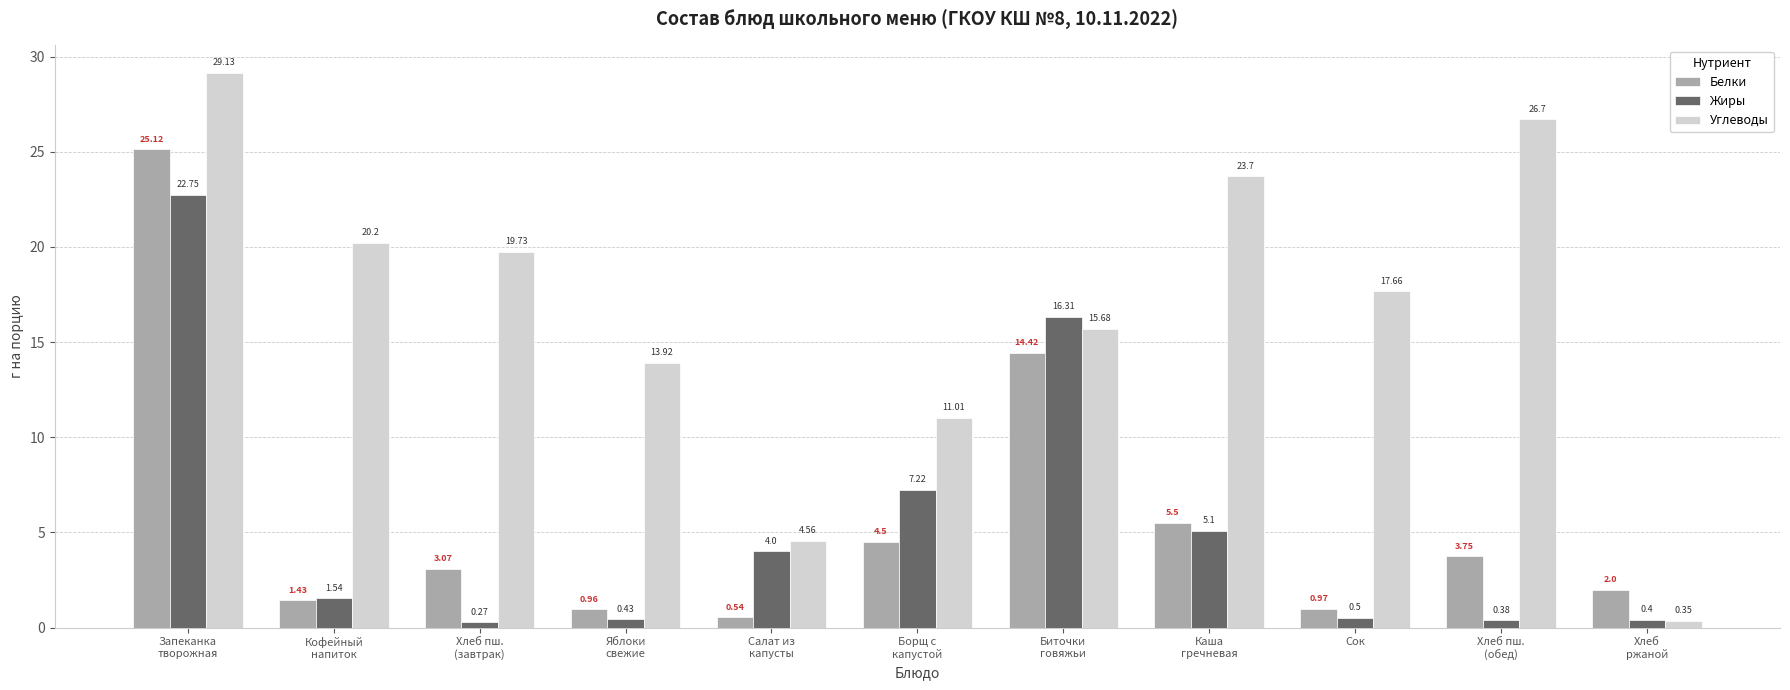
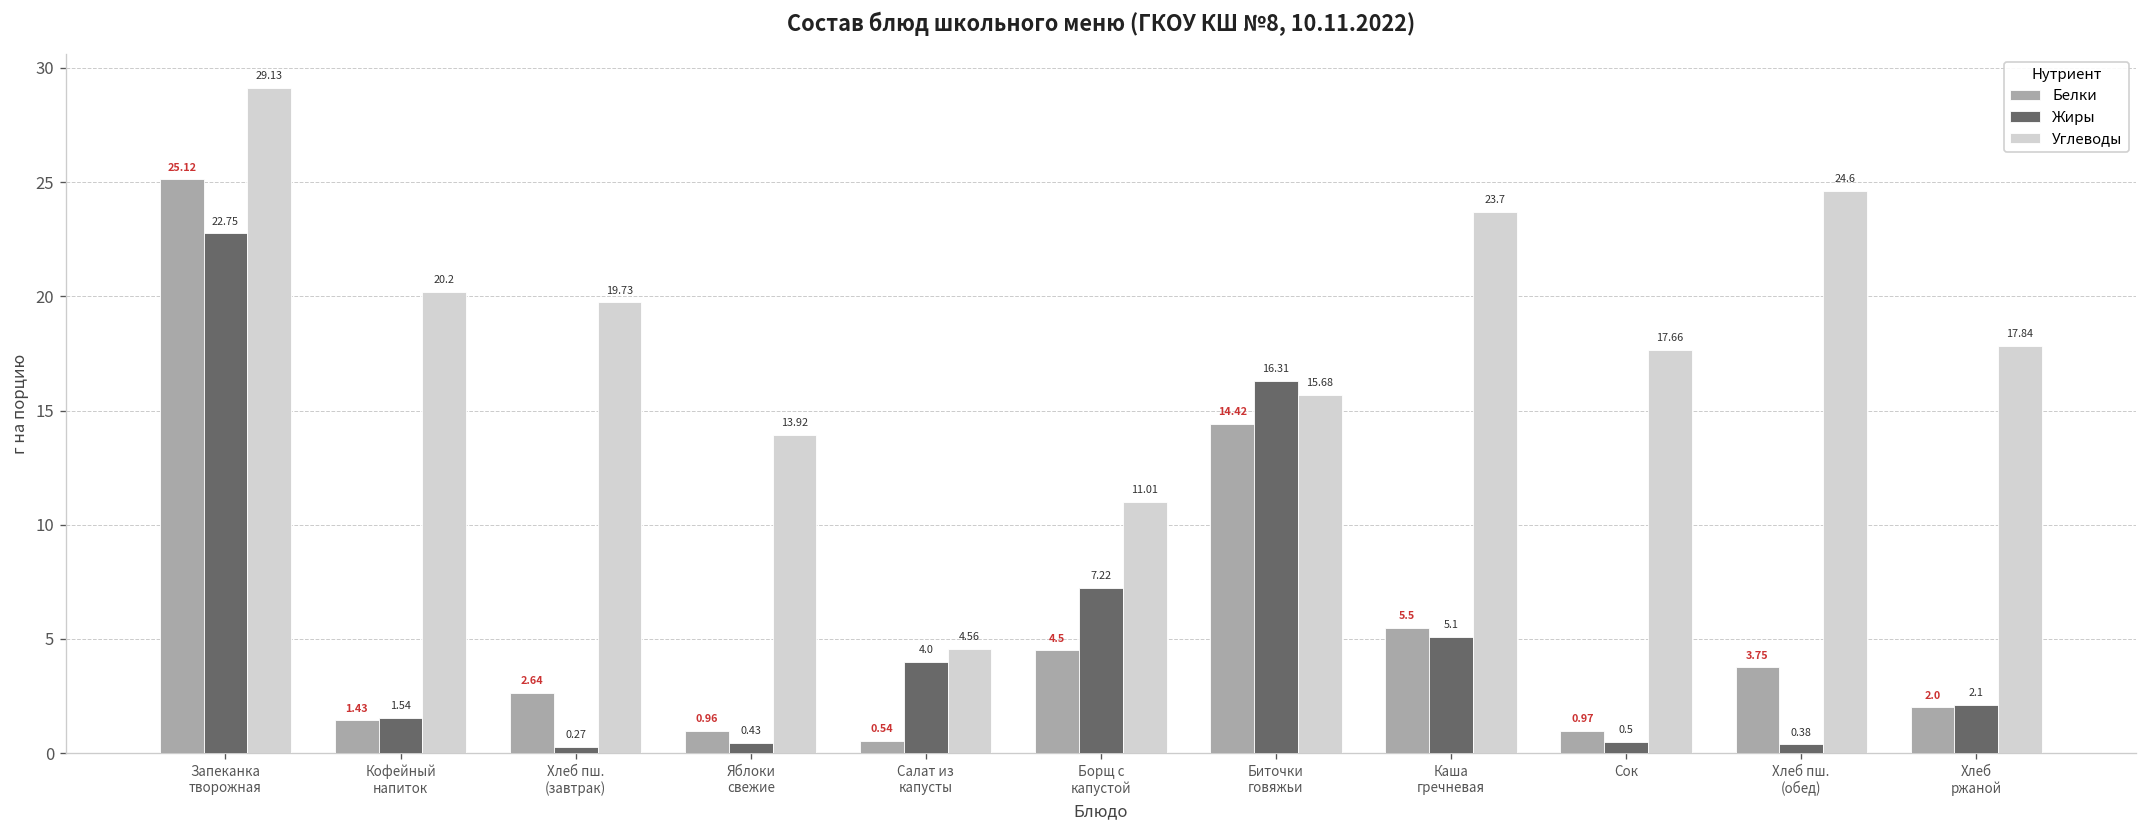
  {
    "Белки": {
      "Запеканка творожная": 25.12,
      "Кофейный напиток": 1.43,
-     "Хлеб пш. (завтрак)": 3.07,
+     "Хлеб пш. (завтрак)": 2.64,
      "Яблоки свежие": 0.96,
      "Салат из капусты": 0.54,
      "Борщ с капустой": 4.5,
      "Биточки говяжьи": 14.42,
      "Каша гречневая": 5.5,
      "Сок": 0.97,
      "Хлеб пш. (обед)": 3.75,
      "Хлеб ржаной": 2.0
    },
    "Жиры": {
      "Запеканка творожная": 22.75,
      "Кофейный напиток": 1.54,
      "Хлеб пш. (завтрак)": 0.27,
      "Яблоки свежие": 0.43,
      "Салат из капусты": 4.0,
      "Борщ с капустой": 7.22,
      "Биточки говяжьи": 16.31,
      "Каша гречневая": 5.1,
      "Сок": 0.5,
      "Хлеб пш. (обед)": 0.38,
-     "Хлеб ржаной": 0.4
+     "Хлеб ржаной": 2.1
    },
    "Углеводы": {
      "Запеканка творожная": 29.13,
      "Кофейный напиток": 20.2,
      "Хлеб пш. (завтрак)": 19.73,
      "Яблоки свежие": 13.92,
      "Салат из капусты": 4.56,
      "Борщ с капустой": 11.01,
      "Биточки говяжьи": 15.68,
      "Каша гречневая": 23.7,
      "Сок": 17.66,
-     "Хлеб пш. (обед)": 26.7,
-     "Хлеб ржаной": 0.35
+     "Хлеб пш. (обед)": 24.6,
+     "Хлеб ржаной": 17.84
    }
  }
